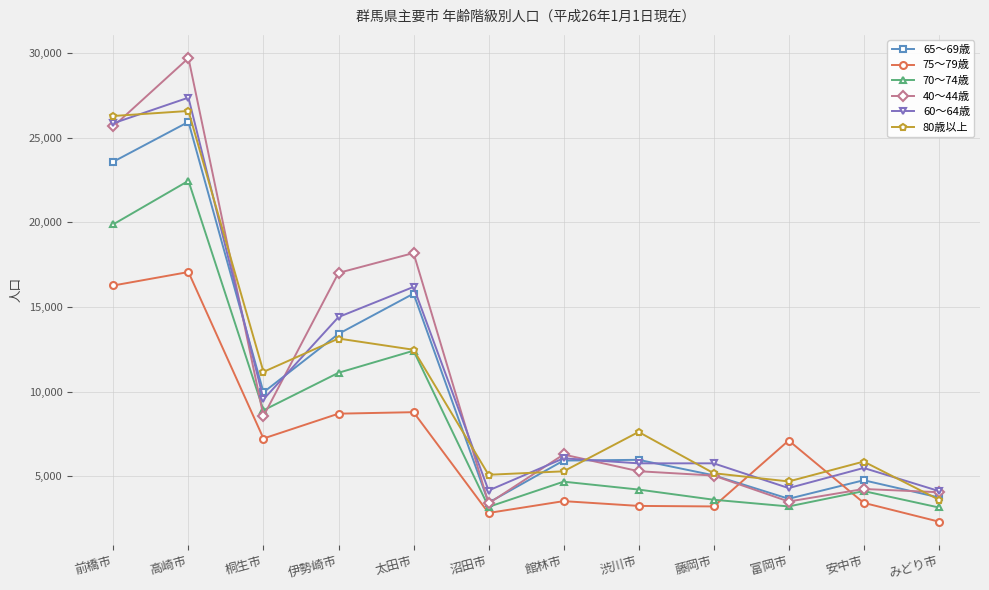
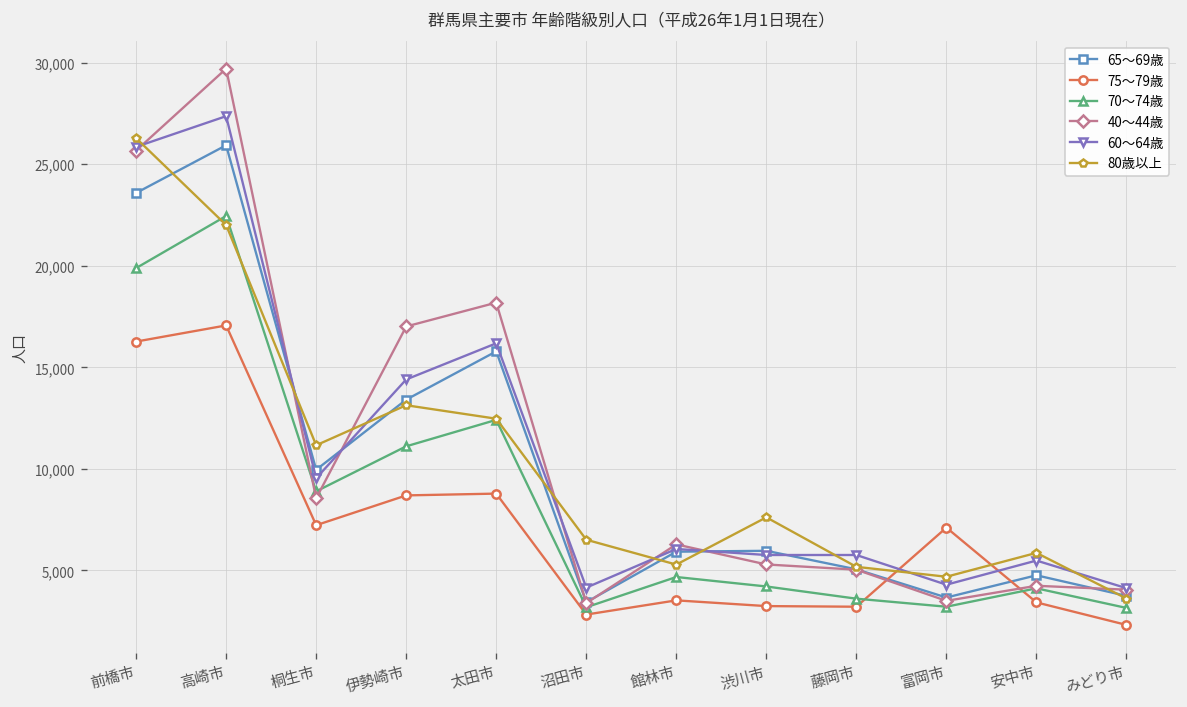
  {
    "75～79歳": {
      "前橋市": "16,300",
      "高崎市": "17,100",
      "桐生市": "7,200",
      "伊勢崎市": "8,700",
      "太田市": "8,800",
      "沼田市": "2,800",
      "館林市": "3,500",
      "渋川市": "3,200",
      "藤岡市": "3,200",
      "富岡市": "7,100",
      "安中市": "3,400",
      "みどり市": "2,300"
    },
    "70～74歳": {
      "前橋市": "19,900",
      "高崎市": "22,400",
      "桐生市": "8,900",
      "伊勢崎市": "11,100",
      "沼田市": "3,200",
      "館林市": "4,700",
      "渋川市": "4,200",
      "藤岡市": "3,600",
      "富岡市": "3,200",
      "みどり市": "3,200"
    },
    "40～44歳": {
      "前橋市": "25,700",
      "高崎市": "29,700",
      "桐生市": "8,500",
      "伊勢崎市": "17,000",
      "太田市": "18,200",
      "館林市": "6,300",
      "渋川市": "5,300",
      "富岡市": "3,500"
    },
    "80歳以上": {
      "前橋市": "26,300",
-     "高崎市": "26,600",
+     "高崎市": "22,000",
      "桐生市": "11,200",
      "伊勢崎市": "13,100",
-     "沼田市": "5,100",
+     "沼田市": "6,500",
      "館林市": "5,300",
      "渋川市": "7,600",
      "富岡市": "4,700",
      "安中市": "5,900"
    }
  }
